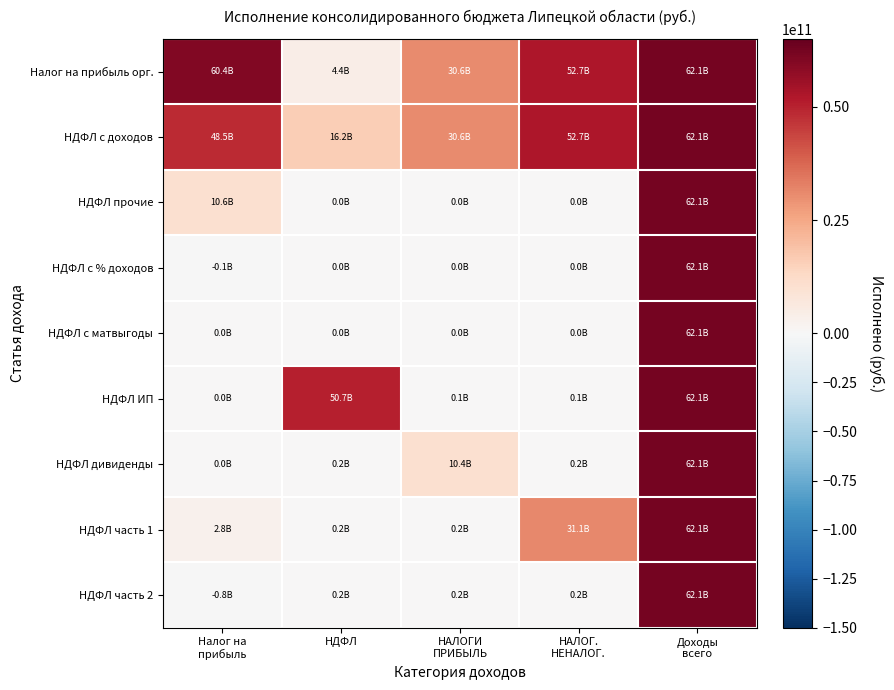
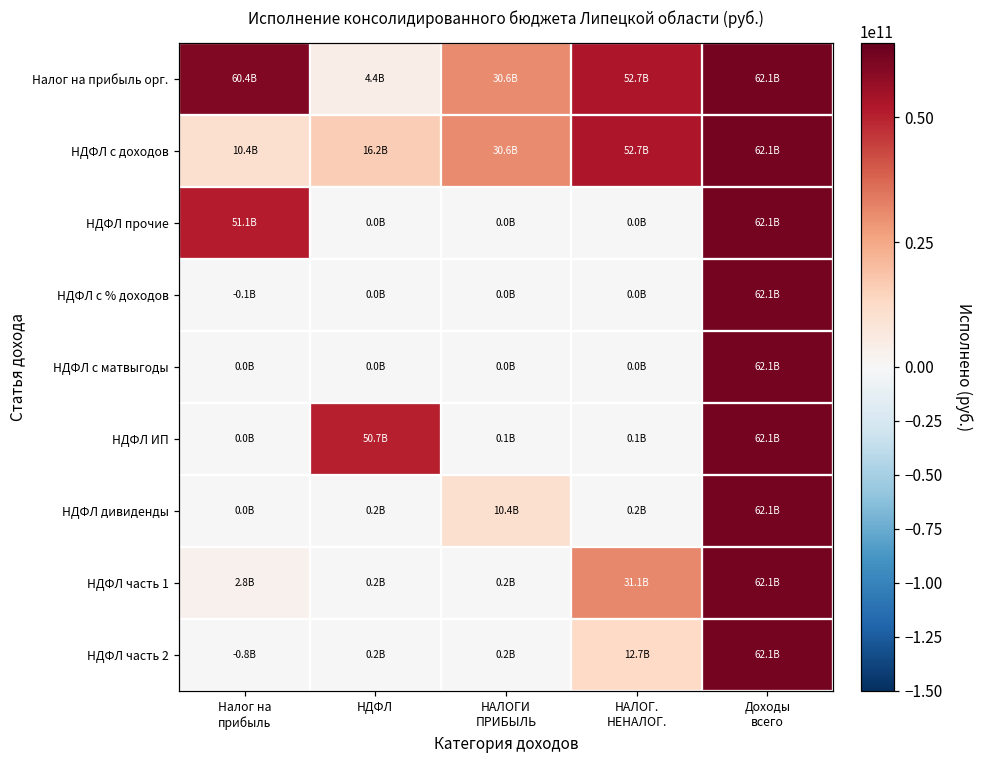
  {
    "Налог на прибыль орг.": {
      "Налог на прибыль": "60.4B",
      "НДФЛ": "4.4B",
      "НАЛОГИ ПРИБЫЛЬ": "30.6B",
      "НАЛОГ. НЕНАЛОГ.": "52.7B",
      "Доходы всего": "62.1B"
    },
    "НДФЛ с доходов": {
-     "Налог на прибыль": "48.5B",
+     "Налог на прибыль": "10.4B",
      "НДФЛ": "16.2B",
      "НАЛОГИ ПРИБЫЛЬ": "30.6B",
      "НАЛОГ. НЕНАЛОГ.": "52.7B",
      "Доходы всего": "62.1B"
    },
    "НДФЛ прочие": {
-     "Налог на прибыль": "10.6B",
+     "Налог на прибыль": "51.1B",
      "НДФЛ": "0.0B",
      "НАЛОГИ ПРИБЫЛЬ": "0.0B",
      "НАЛОГ. НЕНАЛОГ.": "0.0B",
      "Доходы всего": "62.1B"
    },
    "НДФЛ с % доходов": {
      "Налог на прибыль": "-0.1B",
      "НДФЛ": "0.0B",
      "НАЛОГИ ПРИБЫЛЬ": "0.0B",
      "НАЛОГ. НЕНАЛОГ.": "0.0B",
      "Доходы всего": "62.1B"
    },
    "НДФЛ с матвыгоды": {
      "Налог на прибыль": "0.0B",
      "НДФЛ": "0.0B",
      "НАЛОГИ ПРИБЫЛЬ": "0.0B",
      "НАЛОГ. НЕНАЛОГ.": "0.0B",
      "Доходы всего": "62.1B"
    },
    "НДФЛ ИП": {
      "Налог на прибыль": "0.0B",
      "НДФЛ": "50.7B",
      "НАЛОГИ ПРИБЫЛЬ": "0.1B",
      "НАЛОГ. НЕНАЛОГ.": "0.1B",
      "Доходы всего": "62.1B"
    },
    "НДФЛ дивиденды": {
      "Налог на прибыль": "0.0B",
      "НДФЛ": "0.2B",
      "НАЛОГИ ПРИБЫЛЬ": "10.4B",
      "НАЛОГ. НЕНАЛОГ.": "0.2B",
      "Доходы всего": "62.1B"
    },
    "НДФЛ часть 1": {
      "Налог на прибыль": "2.8B",
      "НДФЛ": "0.2B",
      "НАЛОГИ ПРИБЫЛЬ": "0.2B",
      "НАЛОГ. НЕНАЛОГ.": "31.1B",
      "Доходы всего": "62.1B"
    },
    "НДФЛ часть 2": {
      "Налог на прибыль": "-0.8B",
      "НДФЛ": "0.2B",
      "НАЛОГИ ПРИБЫЛЬ": "0.2B",
-     "НАЛОГ. НЕНАЛОГ.": "0.2B",
+     "НАЛОГ. НЕНАЛОГ.": "12.7B",
      "Доходы всего": "62.1B"
    }
  }
